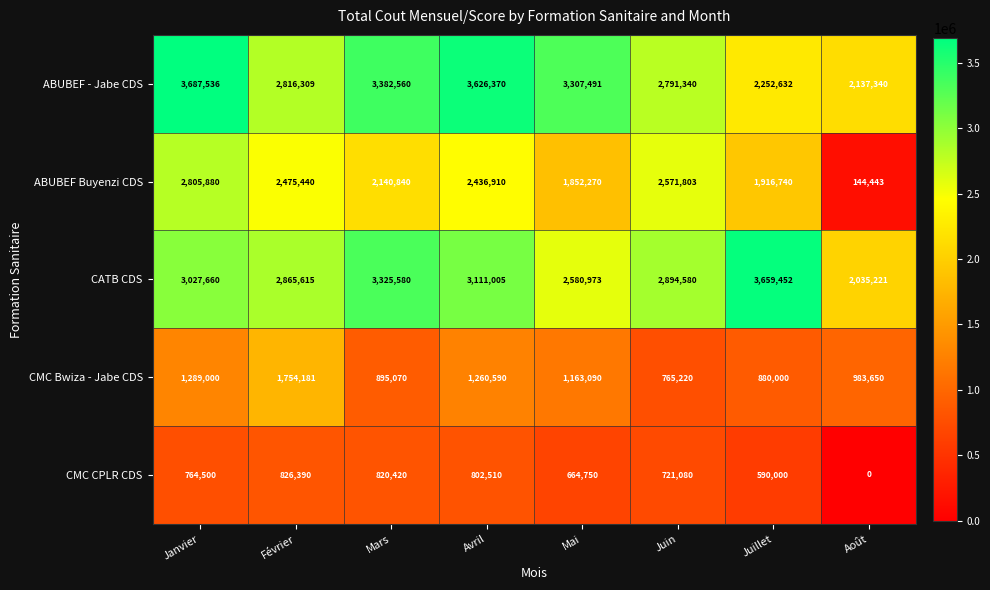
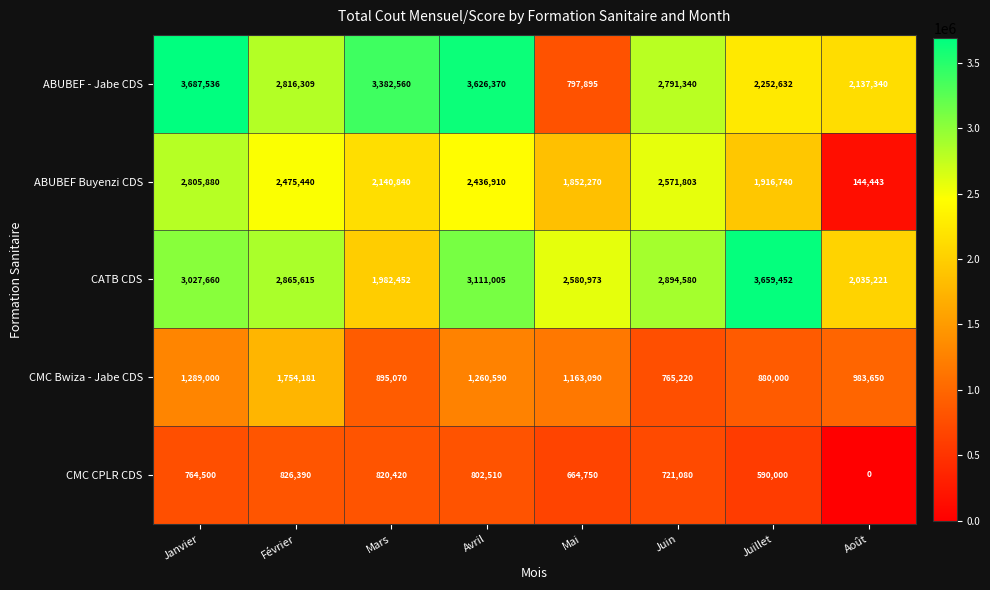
  {
    "ABUBEF - Jabe CDS": {
      "Janvier": "3,687,536",
      "Février": "2,816,309",
      "Mars": "3,382,560",
      "Avril": "3,626,370",
-     "Mai": "3,307,491",
+     "Mai": "797,895",
      "Juin": "2,791,340",
      "Juillet": "2,252,632",
      "Août": "2,137,340"
    },
    "ABUBEF Buyenzi CDS": {
      "Janvier": "2,805,880",
      "Février": "2,475,440",
      "Mars": "2,140,840",
      "Avril": "2,436,910",
      "Mai": "1,852,270",
      "Juin": "2,571,803",
      "Juillet": "1,916,740",
      "Août": "144,443"
    },
    "CATB CDS": {
      "Janvier": "3,027,660",
      "Février": "2,865,615",
-     "Mars": "3,325,580",
+     "Mars": "1,982,452",
      "Avril": "3,111,005",
      "Mai": "2,580,973",
      "Juin": "2,894,580",
      "Juillet": "3,659,452",
      "Août": "2,035,221"
    },
    "CMC Bwiza - Jabe CDS": {
      "Janvier": "1,289,000",
      "Février": "1,754,181",
      "Mars": "895,070",
      "Avril": "1,260,590",
      "Mai": "1,163,090",
      "Juin": "765,220",
      "Juillet": "880,000",
      "Août": "983,650"
    },
    "CMC CPLR CDS": {
      "Janvier": "764,500",
      "Février": "826,390",
      "Mars": "820,420",
      "Avril": "802,510",
      "Mai": "664,750",
      "Juin": "721,080",
      "Juillet": "590,000",
      "Août": "0"
    }
  }
